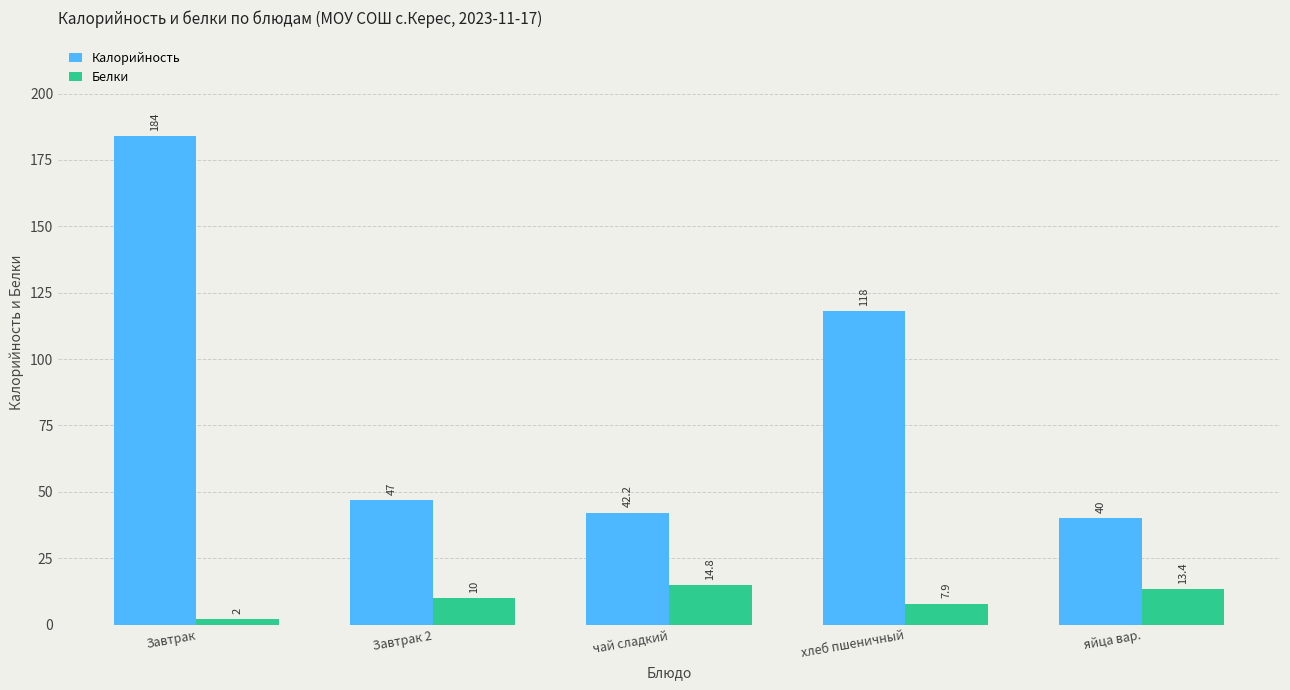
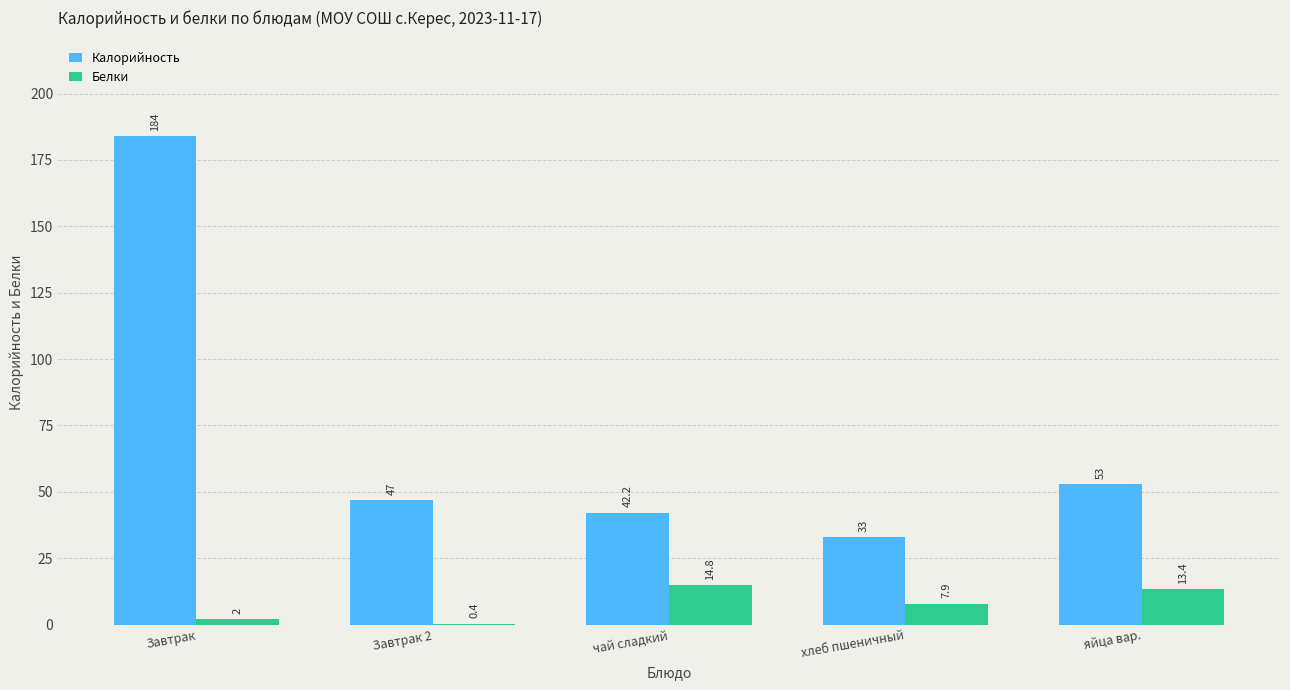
  {
    "Калорийность": {
      "Завтрак": 184,
      "Завтрак 2": 47,
      "чай сладкий": 42.2,
-     "хлеб пшеничный": 118,
-     "яйца вар.": 40
+     "хлеб пшеничный": 33,
+     "яйца вар.": 53
    },
    "Белки": {
      "Завтрак": 2,
-     "Завтрак 2": 10,
+     "Завтрак 2": 0.4,
      "чай сладкий": 14.8,
      "хлеб пшеничный": 7.9,
      "яйца вар.": 13.4
    }
  }
